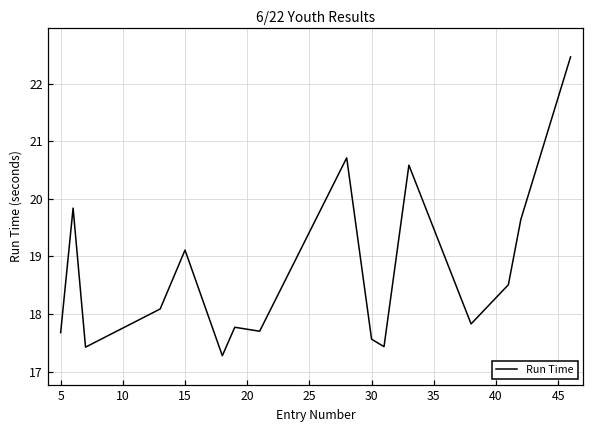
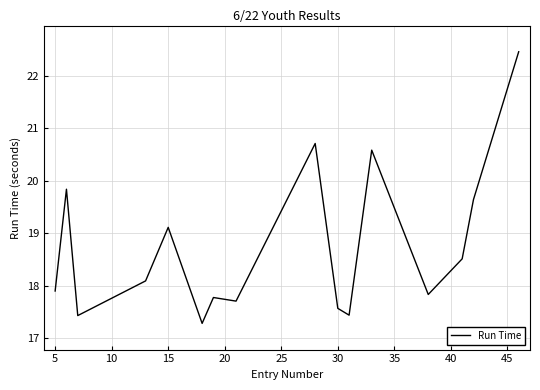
  {
-   "5": 17.7,
+   "5": 17.9,
    "15": 19.1,
    "30": 17.6
  }
